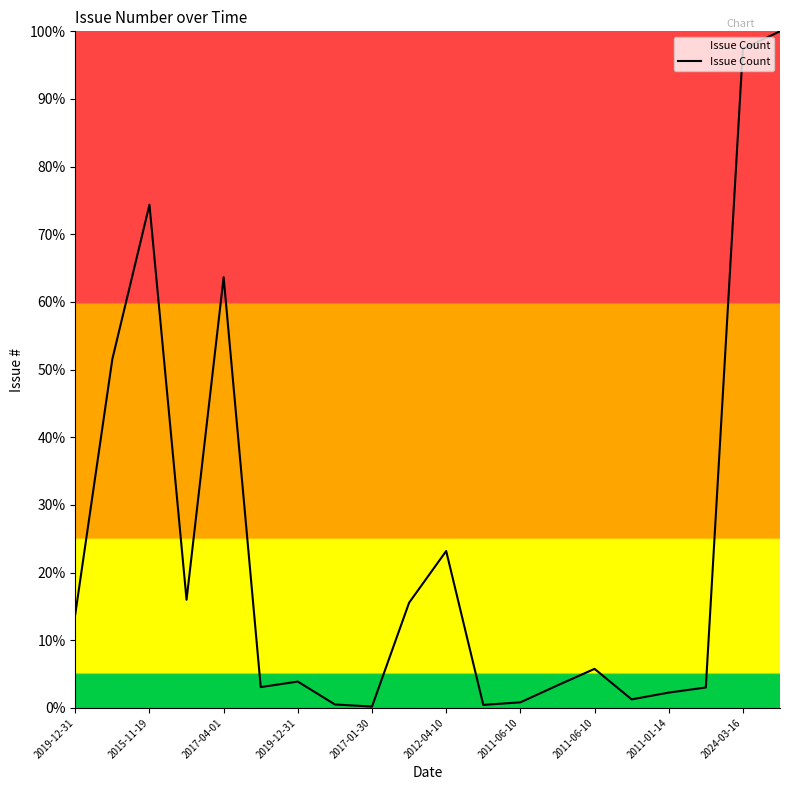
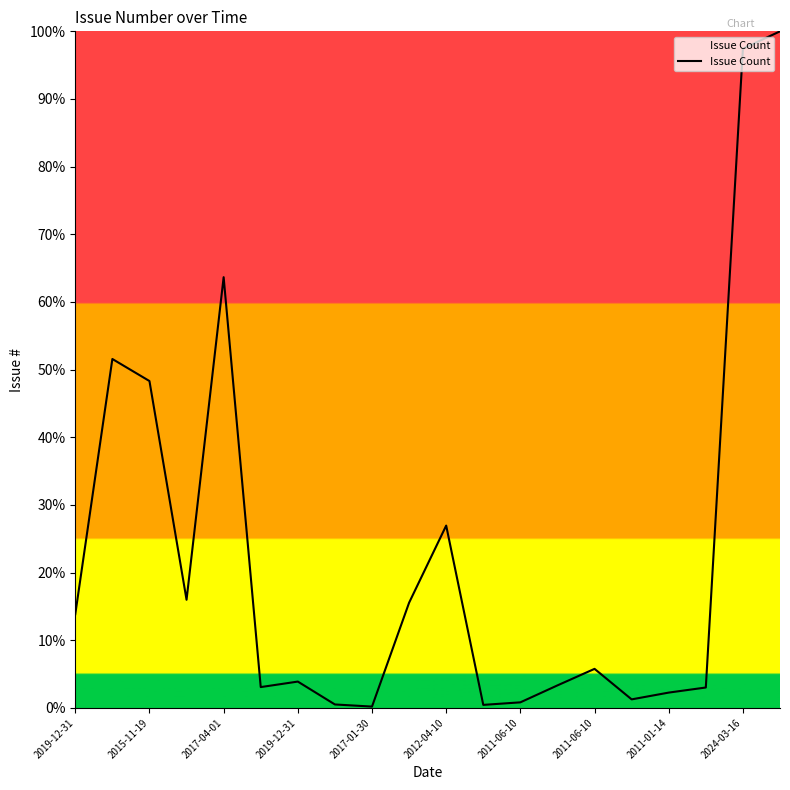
  {
-   "2015-11-19": "74%",
+   "2015-11-19": "48%",
    "2017-04-01": "64%",
    "2017-01-30": "0%",
-   "2012-04-10": "23%"
+   "2012-04-10": "27%"
  }
